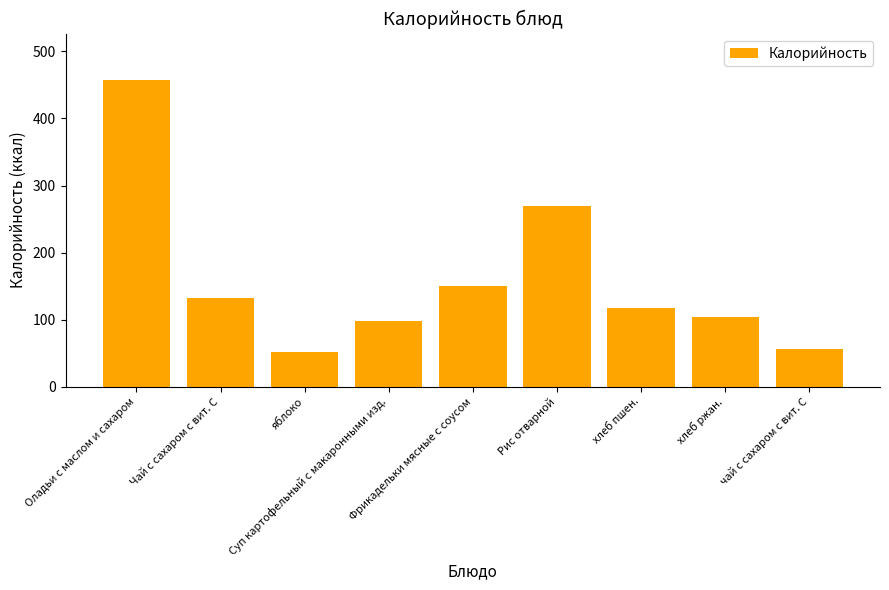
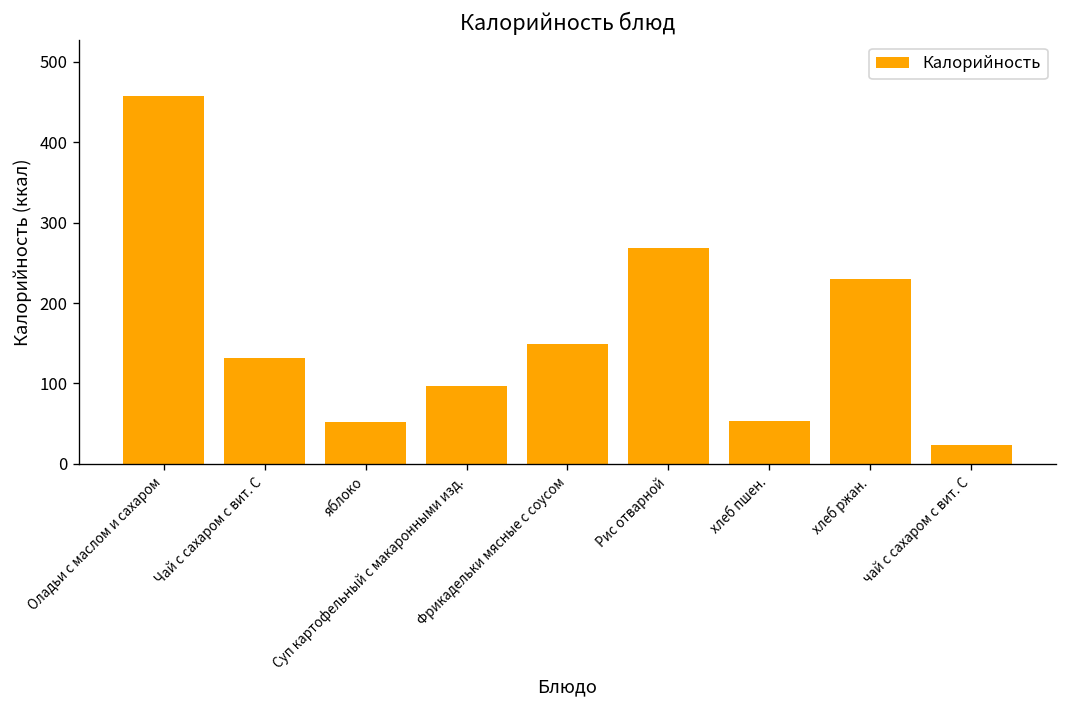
  {
    "Оладьи с маслом и сахаром": 460,
    "Чай с сахаром с вит. С": 130,
    "яблоко": 50,
    "Суп картофельный с макаронными изд.": 100,
    "Фрикадельки мясные с соусом": 150,
    "Рис отварной": 270,
-   "хлеб пшен.": 120,
-   "хлеб ржан.": 100,
-   "чай с сахаром с вит. С": 60
+   "хлеб пшен.": 50,
+   "хлеб ржан.": 230,
+   "чай с сахаром с вит. С": 20
  }
